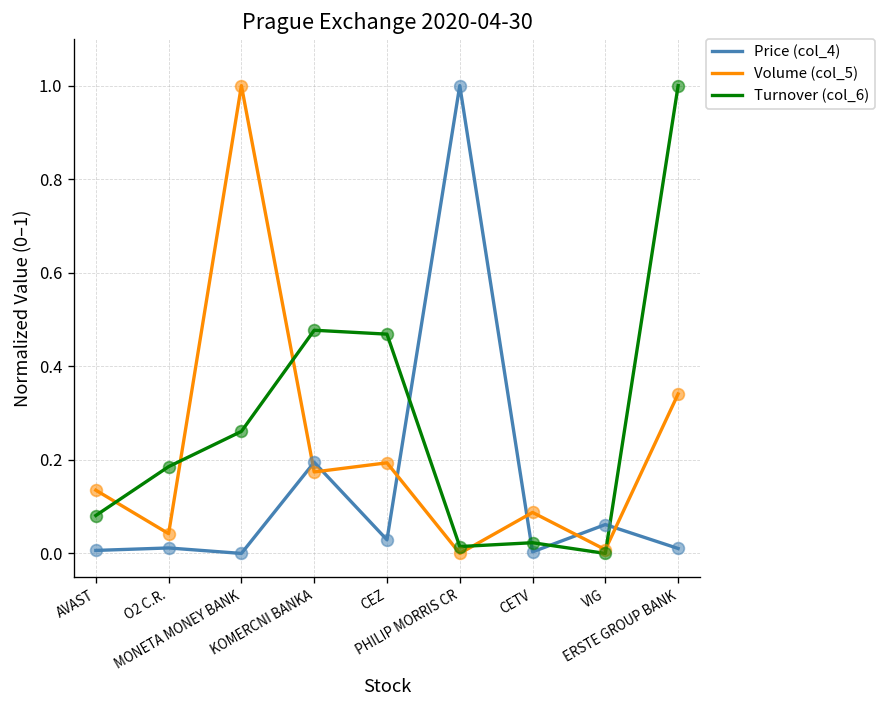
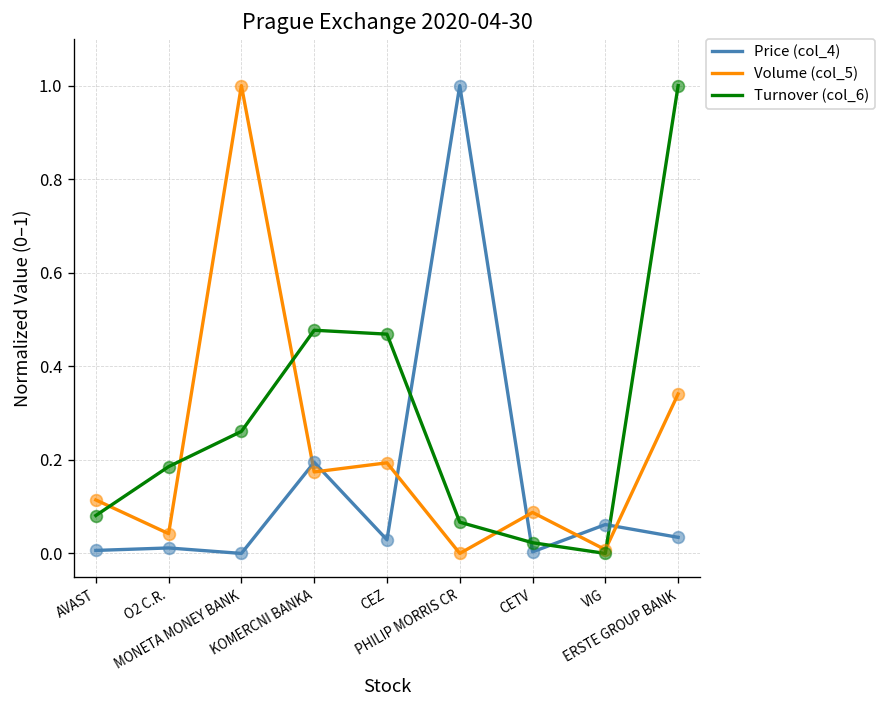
  {
    "Price (col_4)": {
      "AVAST": 0.01,
      "O2 C.R.": 0.01,
      "MONETA MONEY BANK": 0.00,
      "KOMERCNI BANKA": 0.19,
      "CEZ": 0.03,
      "PHILIP MORRIS CR": 1.00,
      "CETV": 0.00,
      "VIG": 0.06,
-     "ERSTE GROUP BANK": 0.01
+     "ERSTE GROUP BANK": 0.03
    },
    "Volume (col_5)": {
-     "AVAST": 0.14,
+     "AVAST": 0.11,
      "O2 C.R.": 0.04,
      "MONETA MONEY BANK": 1.00,
      "KOMERCNI BANKA": 0.17,
      "CEZ": 0.19,
      "PHILIP MORRIS CR": 0.00,
      "CETV": 0.09,
      "VIG": 0.01,
      "ERSTE GROUP BANK": 0.34
    },
    "Turnover (col_6)": {
      "AVAST": 0.08,
      "O2 C.R.": 0.19,
      "MONETA MONEY BANK": 0.26,
      "KOMERCNI BANKA": 0.48,
      "CEZ": 0.47,
-     "PHILIP MORRIS CR": 0.01,
+     "PHILIP MORRIS CR": 0.07,
      "CETV": 0.02,
      "VIG": 0.00,
      "ERSTE GROUP BANK": 1.00
    }
  }
